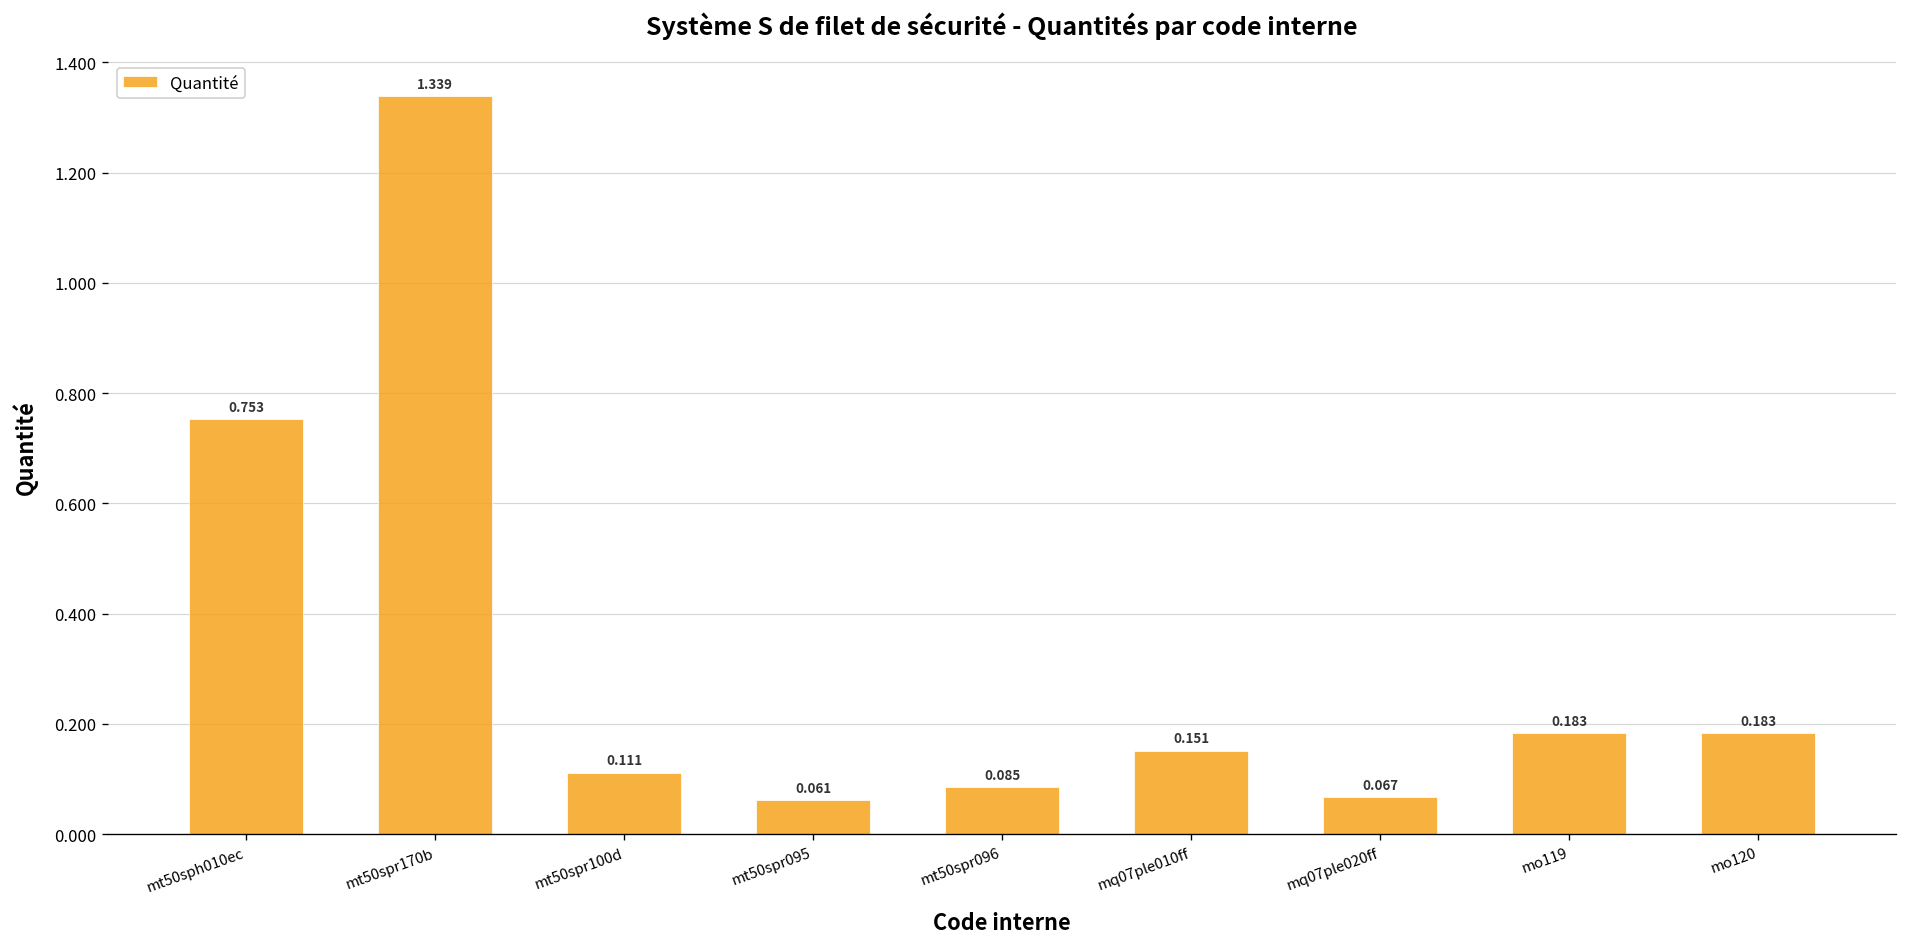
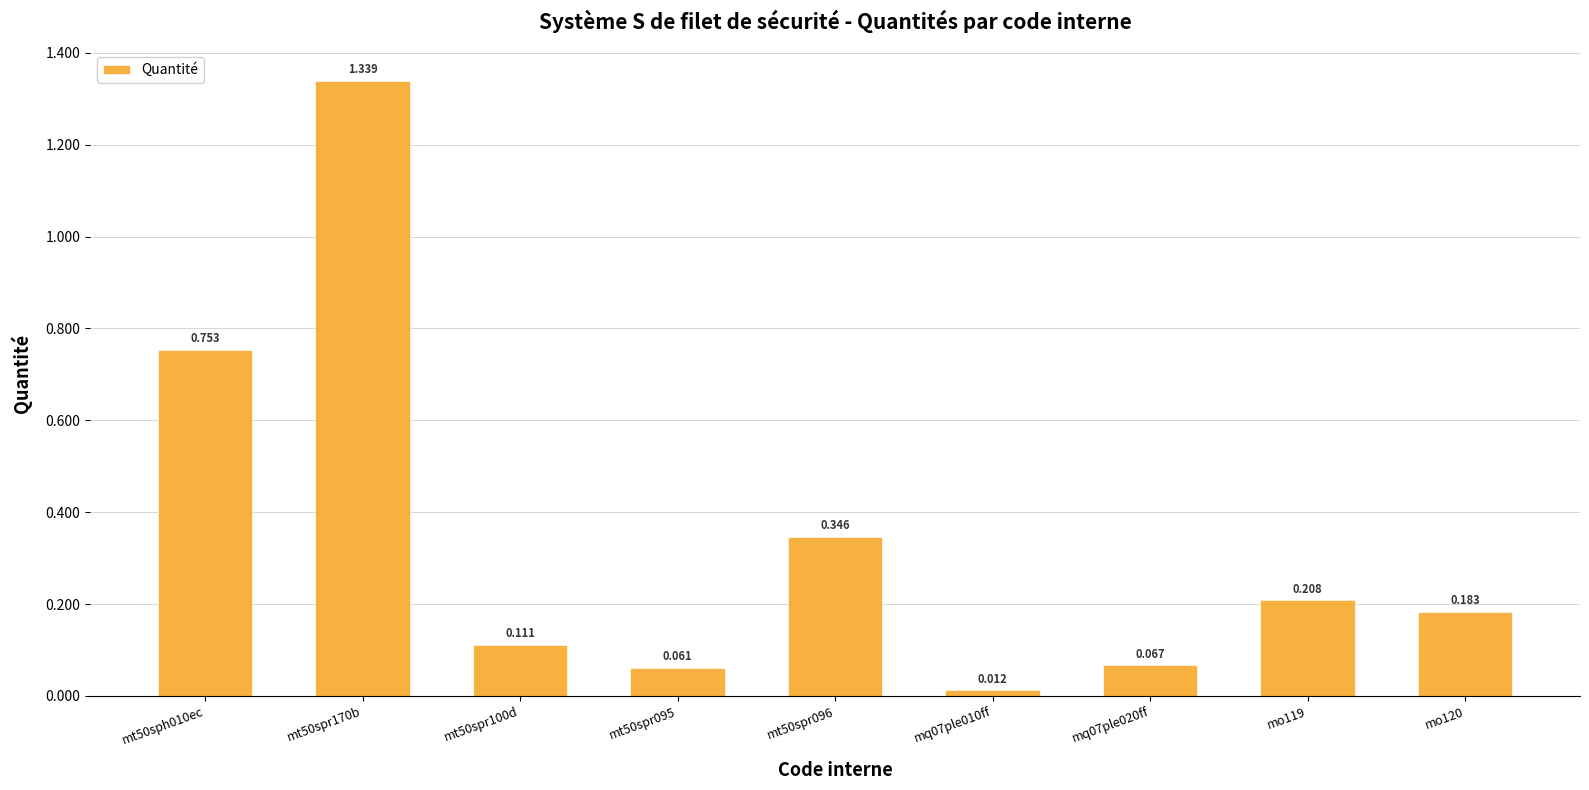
  {
    "mt50sph010ec": 0.753,
    "mt50spr170b": 1.339,
    "mt50spr100d": 0.111,
    "mt50spr095": 0.061,
-   "mt50spr096": 0.085,
-   "mq07ple010ff": 0.151,
+   "mt50spr096": 0.346,
+   "mq07ple010ff": 0.012,
    "mq07ple020ff": 0.067,
-   "mo119": 0.183,
+   "mo119": 0.208,
    "mo120": 0.183
  }
